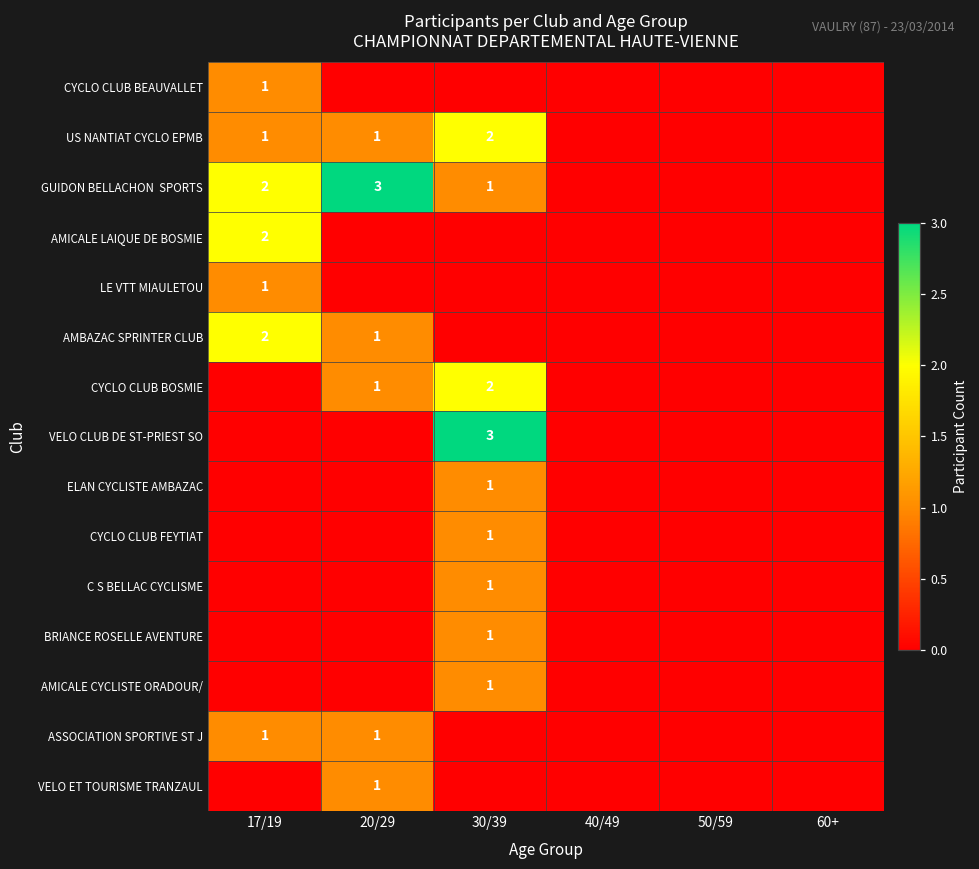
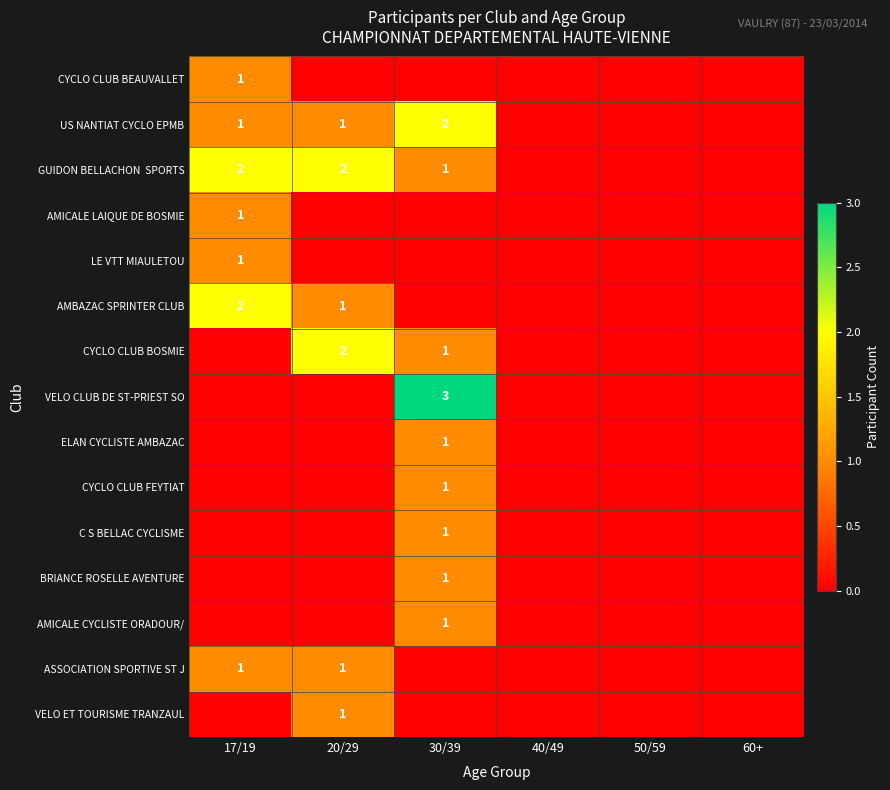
  {
    "CYCLO CLUB BEAUVALLET": {
      "17/19": 1
    },
    "US NANTIAT CYCLO EPMB": {
      "17/19": 1,
      "20/29": 1,
      "30/39": 2
    },
    "GUIDON BELLACHON SPORTS": {
      "17/19": 2,
-     "20/29": 3,
+     "20/29": 2,
      "30/39": 1
    },
    "AMICALE LAIQUE DE BOSMIE": {
-     "17/19": 2
+     "17/19": 1
    },
    "LE VTT MIAULETOU": {
      "17/19": 1
    },
    "AMBAZAC SPRINTER CLUB": {
      "17/19": 2,
      "20/29": 1
    },
    "CYCLO CLUB BOSMIE": {
-     "20/29": 1,
-     "30/39": 2
+     "20/29": 2,
+     "30/39": 1
    },
    "VELO CLUB DE ST-PRIEST SO": {
      "30/39": 3
    },
    "ELAN CYCLISTE AMBAZAC": {
      "30/39": 1
    },
    "CYCLO CLUB FEYTIAT": {
      "30/39": 1
    },
    "C S BELLAC CYCLISME": {
      "30/39": 1
    },
    "BRIANCE ROSELLE AVENTURE": {
      "30/39": 1
    },
    "AMICALE CYCLISTE ORADOUR/": {
      "30/39": 1
    },
    "ASSOCIATION SPORTIVE ST J": {
      "17/19": 1,
      "20/29": 1
    },
    "VELO ET TOURISME TRANZAUL": {
      "20/29": 1
    }
  }
